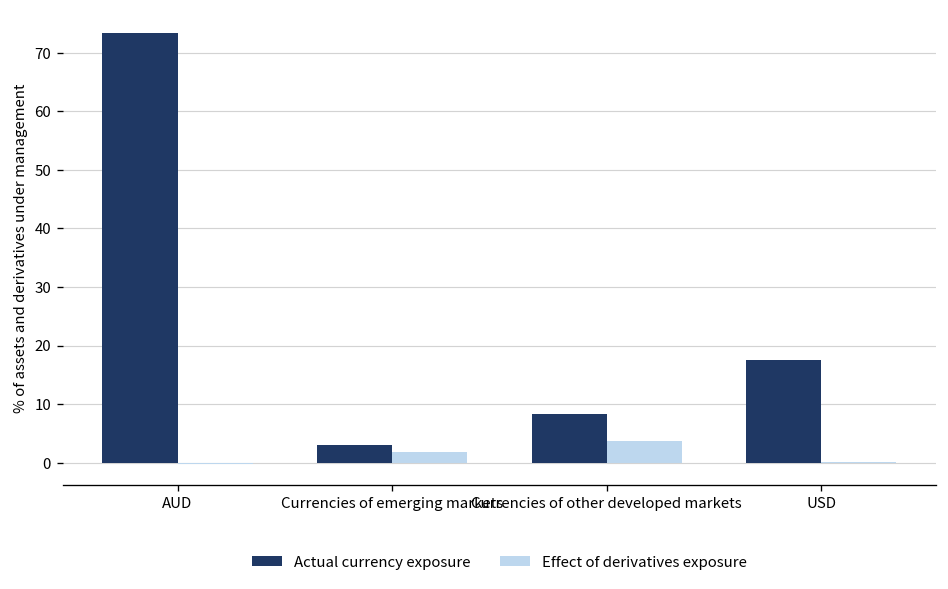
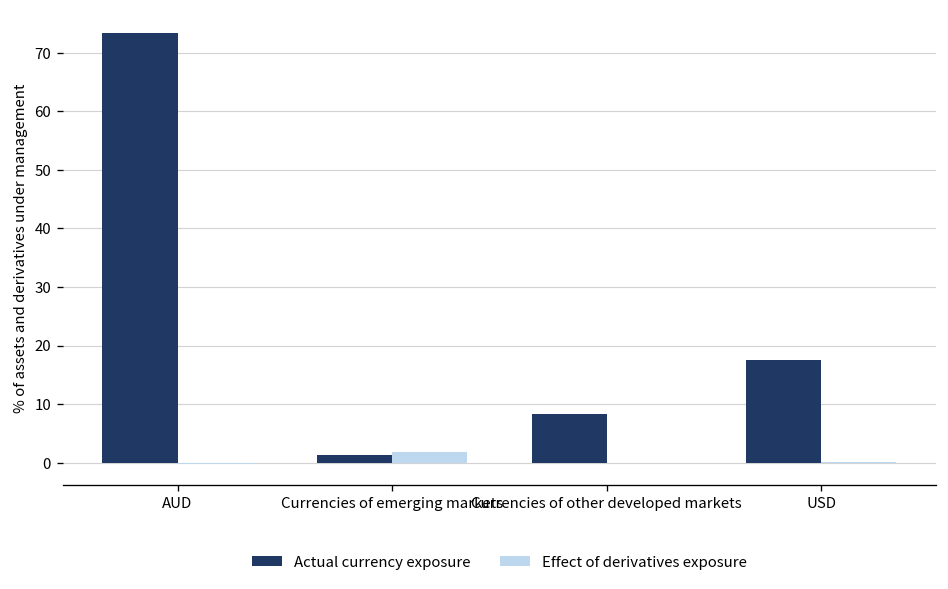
  {
    "Actual currency exposure": {
      "AUD": 73,
-     "Currencies of emerging markets": 3,
+     "Currencies of emerging markets": 1,
      "Currencies of other developed markets": 8,
      "USD": 17
    },
    "Effect of derivatives exposure": {
      "Currencies of emerging markets": 2,
-     "Currencies of other developed markets": 4
+     "Currencies of other developed markets": 0
    }
  }
